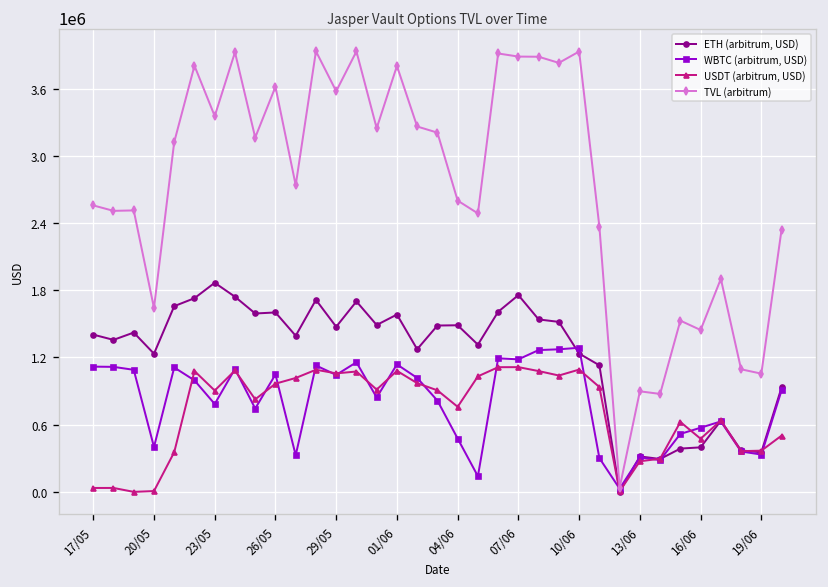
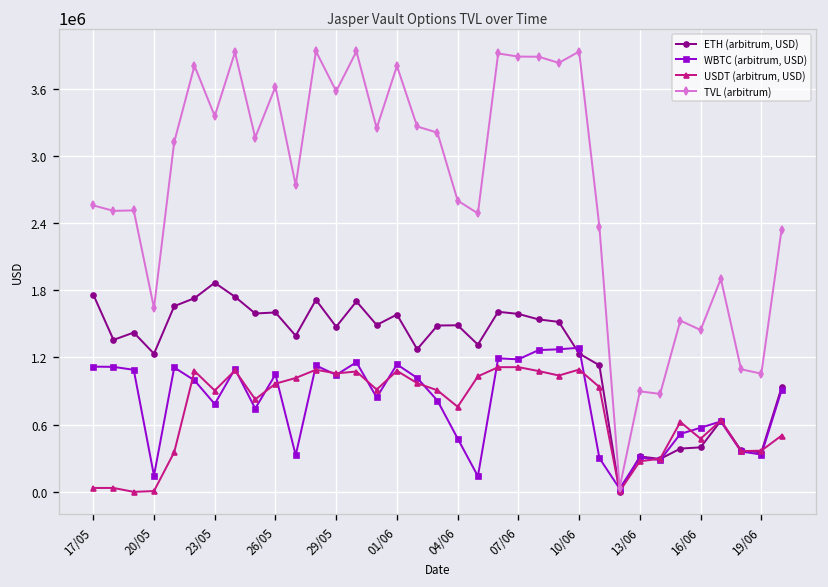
  {
    "ETH (arbitrum, USD)": {
-     "17/05": 1400000,
+     "17/05": 1800000,
      "20/05": 1200000,
      "23/05": 1900000,
      "26/05": 1600000,
      "29/05": 1500000,
      "01/06": 1600000,
      "04/06": 1500000,
-     "07/06": 1800000,
+     "07/06": 1600000,
      "10/06": 1200000,
      "16/06": 400000
    },
    "WBTC (arbitrum, USD)": {
      "17/05": 1100000,
-     "20/05": 400000,
+     "20/05": 100000,
      "23/05": 800000,
      "26/05": 1000000,
      "01/06": 1100000,
      "04/06": 500000,
      "07/06": 1200000,
      "10/06": 1300000,
      "16/06": 600000
    },
    "USDT (arbitrum, USD)": {
      "17/05": 0,
      "20/05": 0,
      "23/05": 900000,
      "26/05": 1000000,
      "01/06": 1100000,
      "04/06": 800000,
      "07/06": 1100000,
      "10/06": 1100000,
      "13/06": 300000,
      "16/06": 500000
    },
    "TVL (arbitrum)": {
      "17/05": 2600000,
      "20/05": 1600000,
      "23/05": 3400000,
      "26/05": 3600000,
      "29/05": 3600000,
      "01/06": 3800000,
      "04/06": 2600000,
      "07/06": 3900000,
      "10/06": 3900000,
      "13/06": 900000,
      "16/06": 1400000,
      "19/06": 1100000
    }
  }
